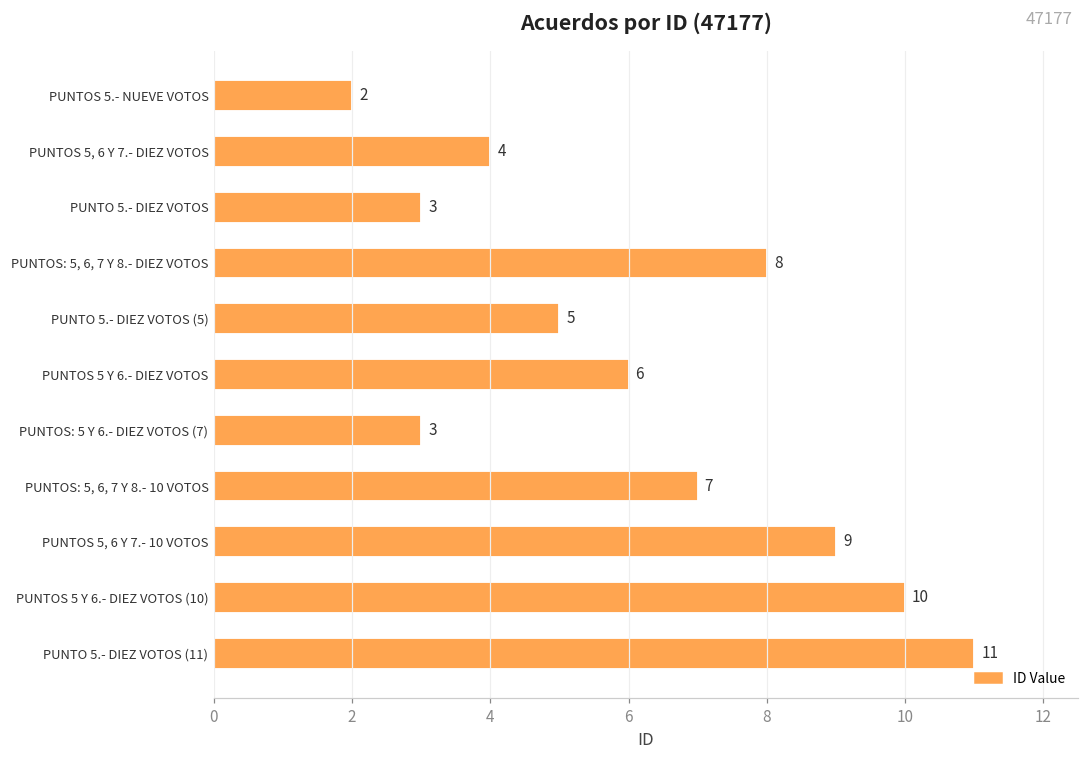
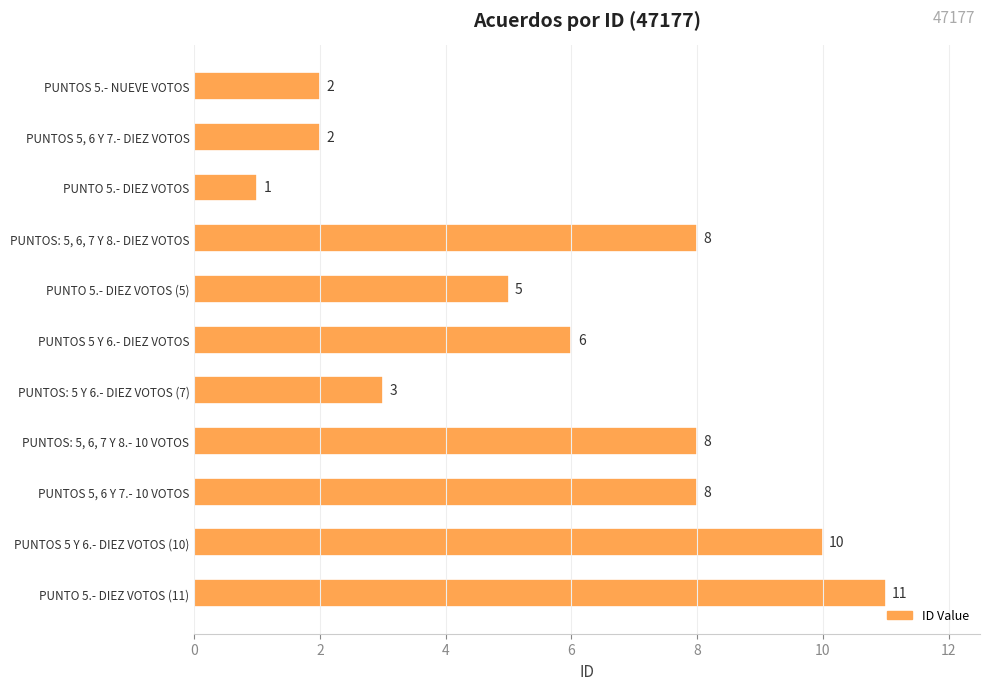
  {
    "PUNTOS 5.- NUEVE VOTOS": 2,
-   "PUNTOS 5, 6 Y 7.- DIEZ VOTOS": 4,
-   "PUNTO 5.- DIEZ VOTOS": 3,
+   "PUNTOS 5, 6 Y 7.- DIEZ VOTOS": 2,
+   "PUNTO 5.- DIEZ VOTOS": 1,
    "PUNTOS: 5, 6, 7 Y 8.- DIEZ VOTOS": 8,
    "PUNTO 5.- DIEZ VOTOS (5)": 5,
    "PUNTOS 5 Y 6.- DIEZ VOTOS": 6,
    "PUNTOS: 5 Y 6.- DIEZ VOTOS (7)": 3,
-   "PUNTOS: 5, 6, 7 Y 8.- 10 VOTOS": 7,
-   "PUNTOS 5, 6 Y 7.- 10 VOTOS": 9,
+   "PUNTOS: 5, 6, 7 Y 8.- 10 VOTOS": 8,
+   "PUNTOS 5, 6 Y 7.- 10 VOTOS": 8,
    "PUNTOS 5 Y 6.- DIEZ VOTOS (10)": 10,
    "PUNTO 5.- DIEZ VOTOS (11)": 11
  }
